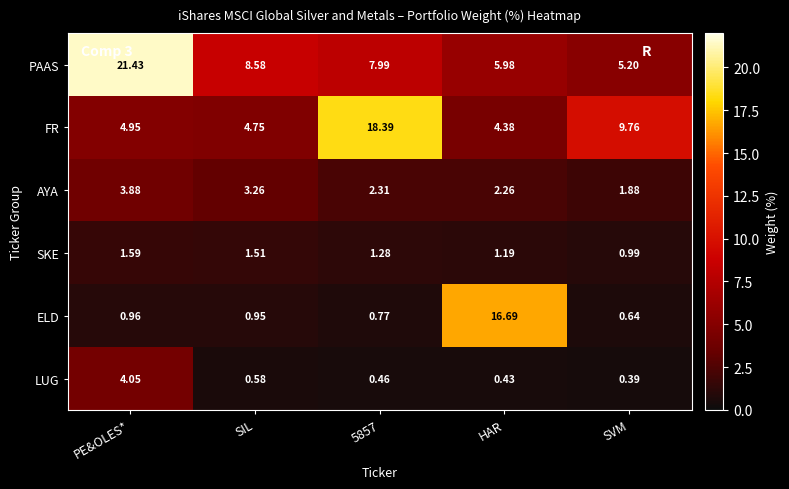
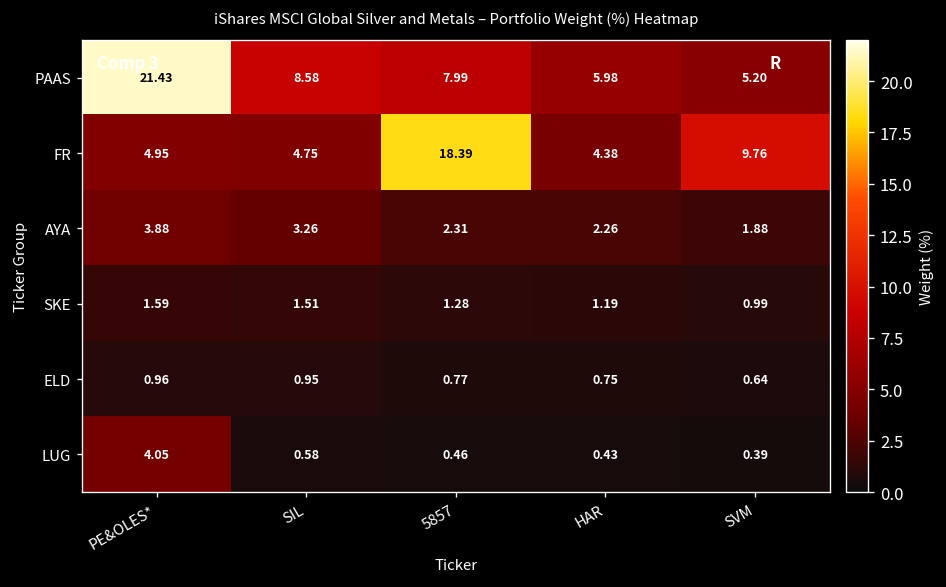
  {
    "PAAS": {
      "SIL": 8.58,
      "5857": 7.99,
      "HAR": 5.98
    },
    "FR": {
      "PE&OLES*": 4.95,
      "SIL": 4.75,
      "5857": 18.39,
      "HAR": 4.38,
      "SVM": 9.76
    },
    "AYA": {
      "PE&OLES*": 3.88,
      "SIL": 3.26,
      "5857": 2.31,
      "HAR": 2.26,
      "SVM": 1.88
    },
    "SKE": {
      "PE&OLES*": 1.59,
      "SIL": 1.51,
      "5857": 1.28,
      "HAR": 1.19,
      "SVM": 0.99
    },
    "ELD": {
      "PE&OLES*": 0.96,
      "SIL": 0.95,
      "5857": 0.77,
-     "HAR": 16.69,
+     "HAR": 0.75,
      "SVM": 0.64
    },
    "LUG": {
      "PE&OLES*": 4.05,
      "SIL": 0.58,
      "5857": 0.46,
      "HAR": 0.43,
      "SVM": 0.39
    }
  }
